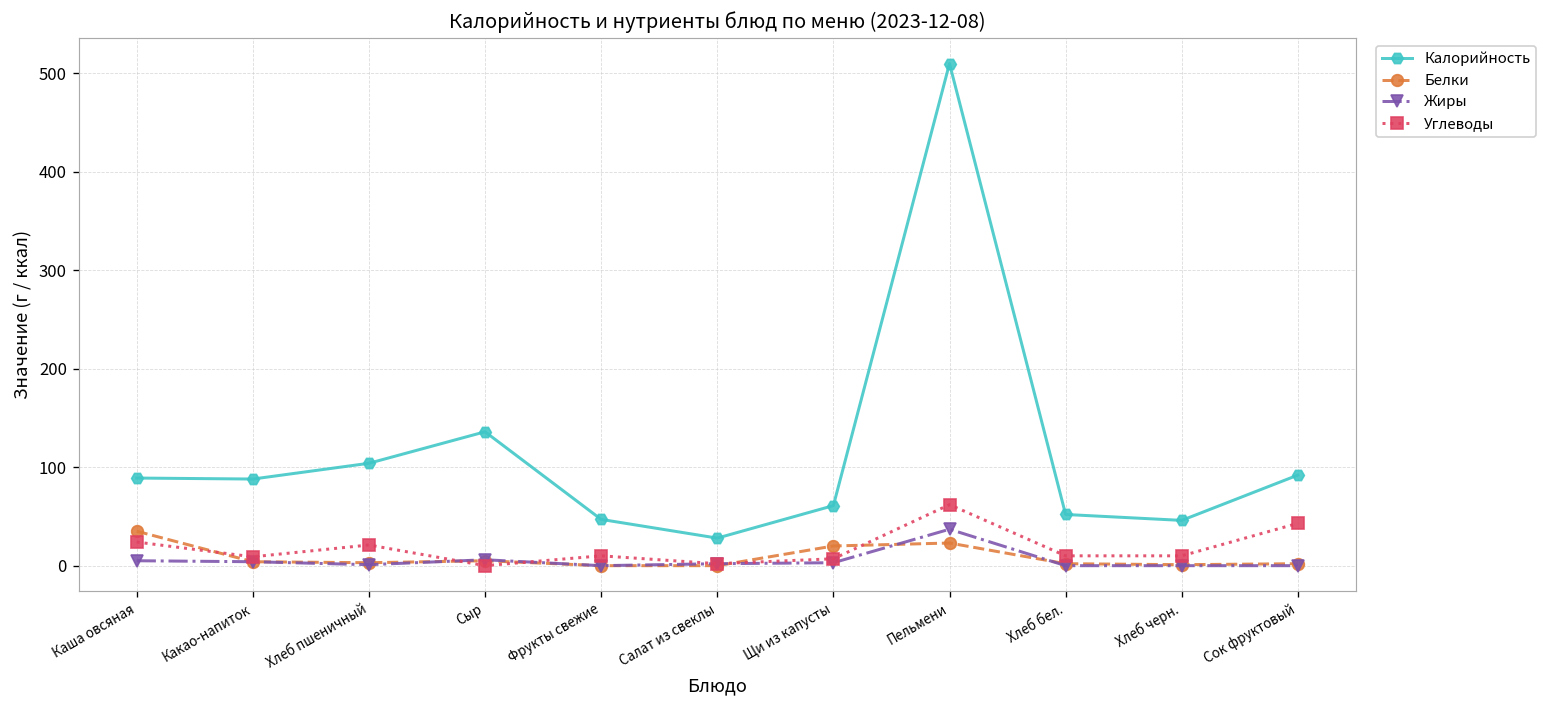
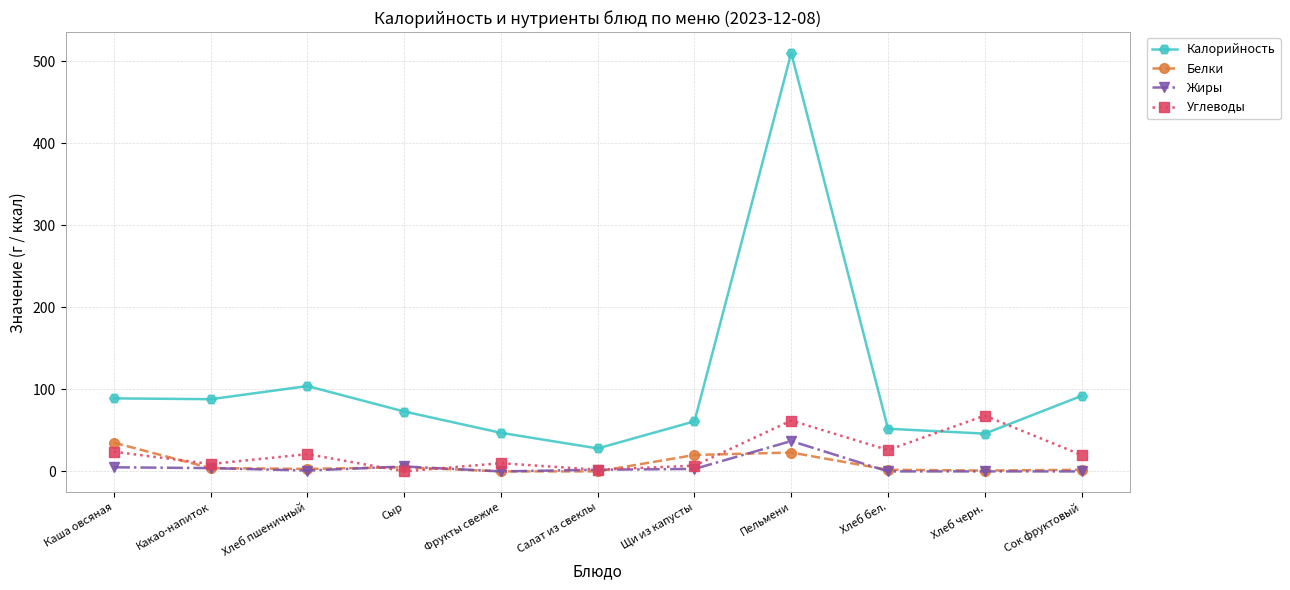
  {
    "Калорийность": {
      "Каша овсяная": 90,
      "Какао-напиток": 90,
      "Хлеб пшеничный": 100,
-     "Сыр": 140,
+     "Сыр": 70,
      "Фрукты свежие": 50,
      "Салат из свеклы": 30,
      "Щи из капусты": 60,
      "Пельмени": 510,
      "Хлеб бел.": 50,
      "Хлеб черн.": 50,
      "Сок фруктовый": 90
    },
    "Белки": {
      "Каша овсяная": 40,
      "Щи из капусты": 20,
      "Пельмени": 20
    },
    "Жиры": {
      "Каша овсяная": 10,
      "Щи из капусты": 0,
      "Пельмени": 40
    },
    "Углеводы": {
      "Каша овсяная": 20,
      "Какао-напиток": 10,
      "Хлеб пшеничный": 20,
      "Сыр": 0,
      "Фрукты свежие": 10,
      "Щи из капусты": 10,
      "Пельмени": 60,
-     "Хлеб бел.": 10,
-     "Хлеб черн.": 10,
-     "Сок фруктовый": 40
+     "Хлеб бел.": 30,
+     "Хлеб черн.": 70,
+     "Сок фруктовый": 20
    }
  }
